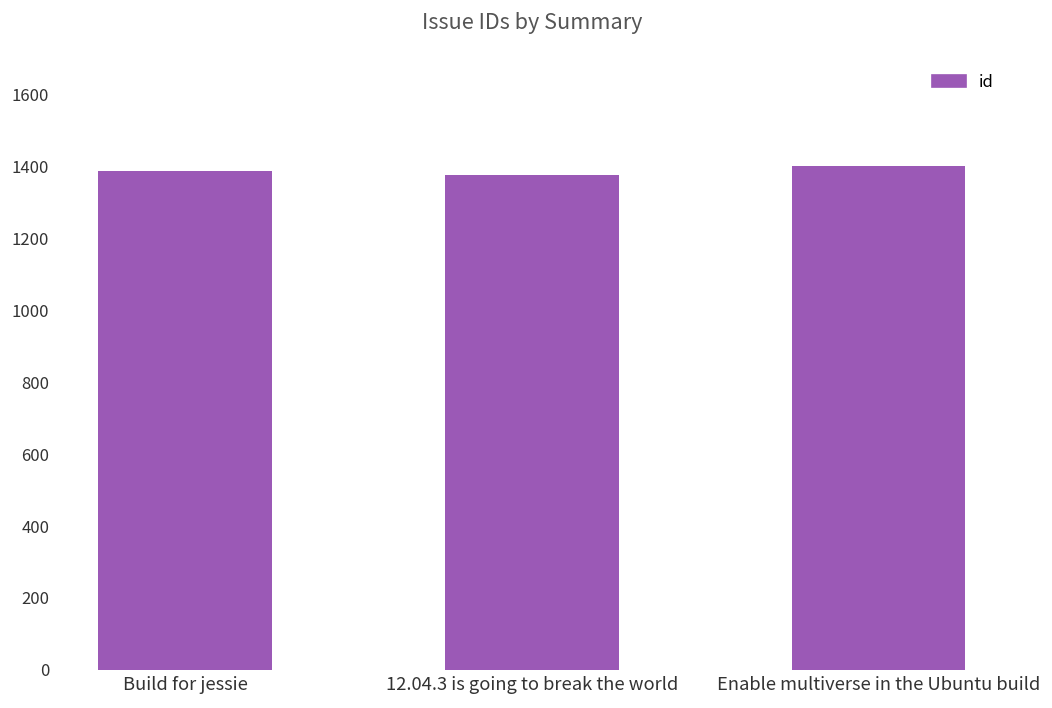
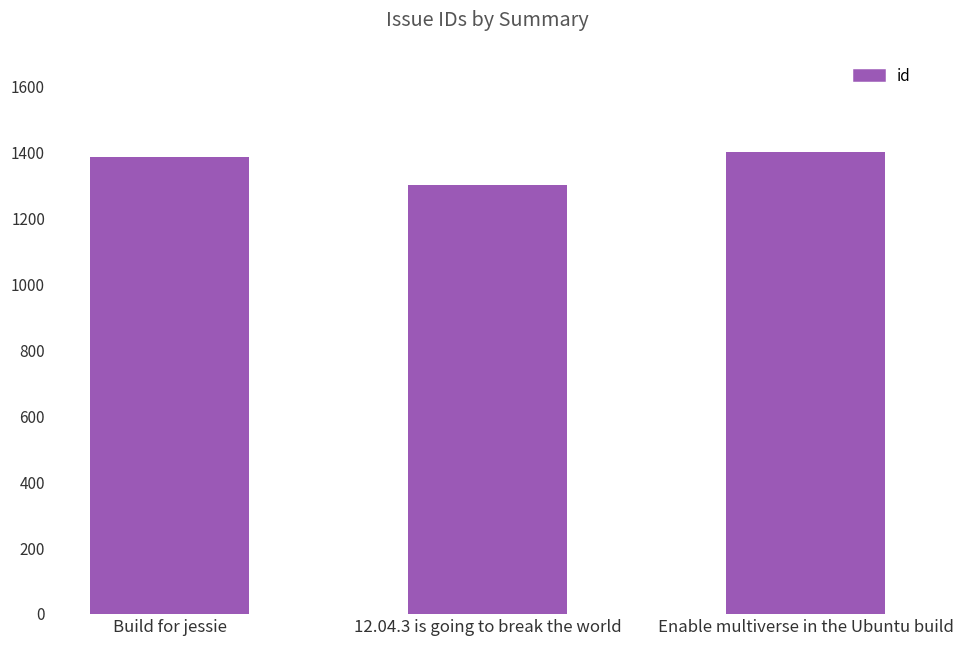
  {
    "Build for jessie": 1390,
-   "12.04.3 is going to break the world": 1380,
+   "12.04.3 is going to break the world": 1300,
    "Enable multiverse in the Ubuntu build": 1400
  }
